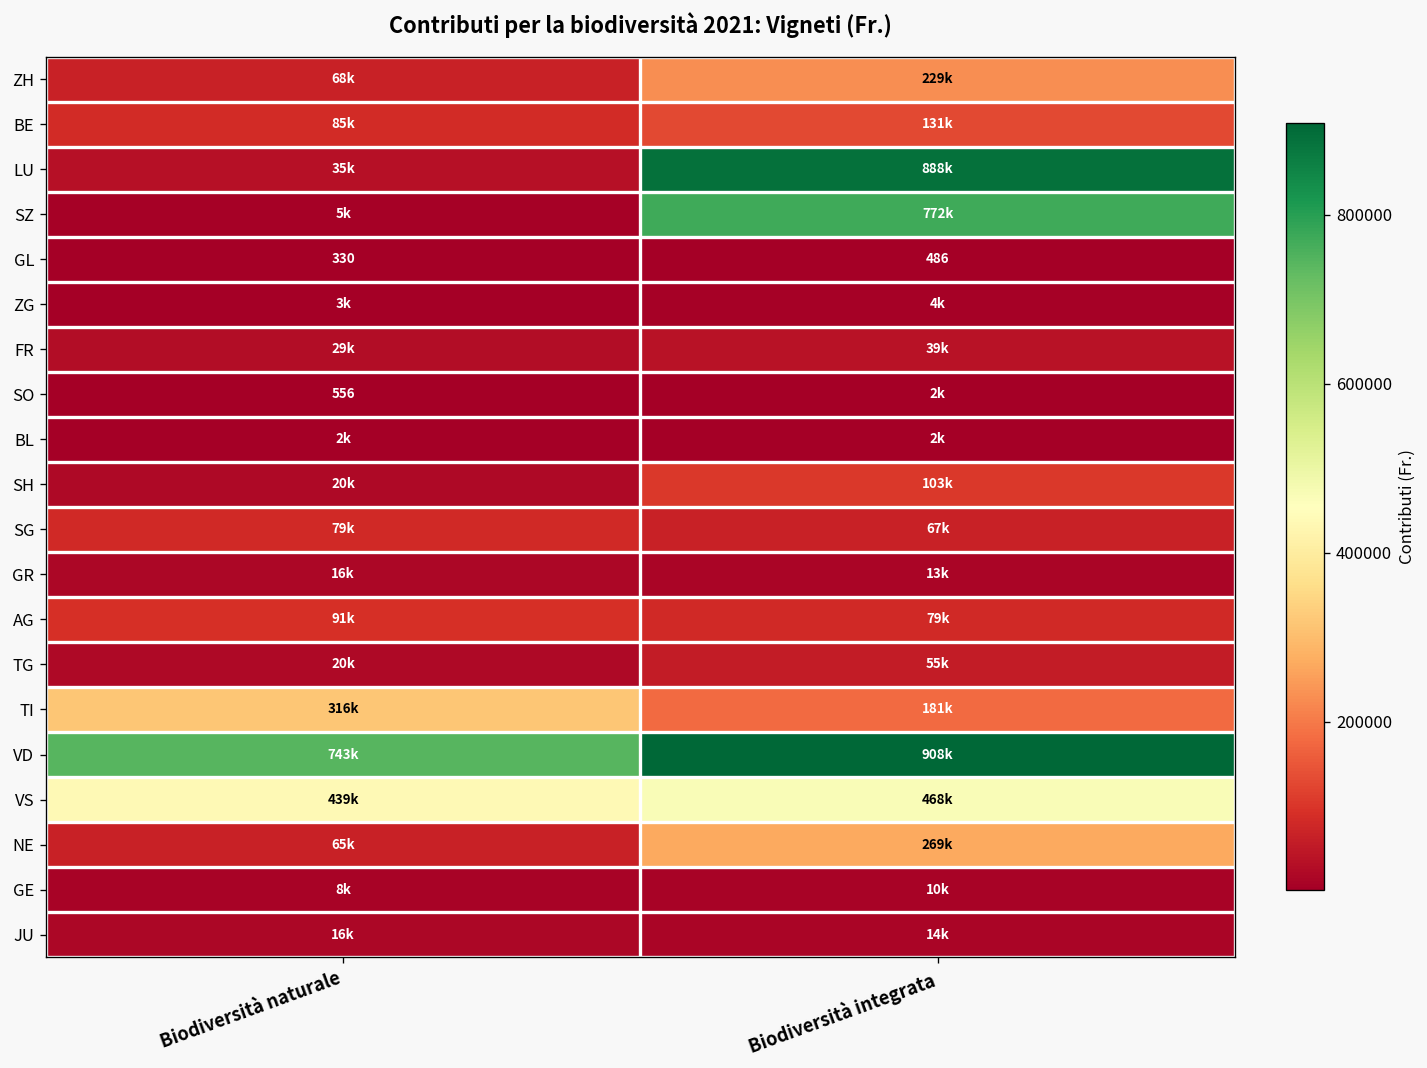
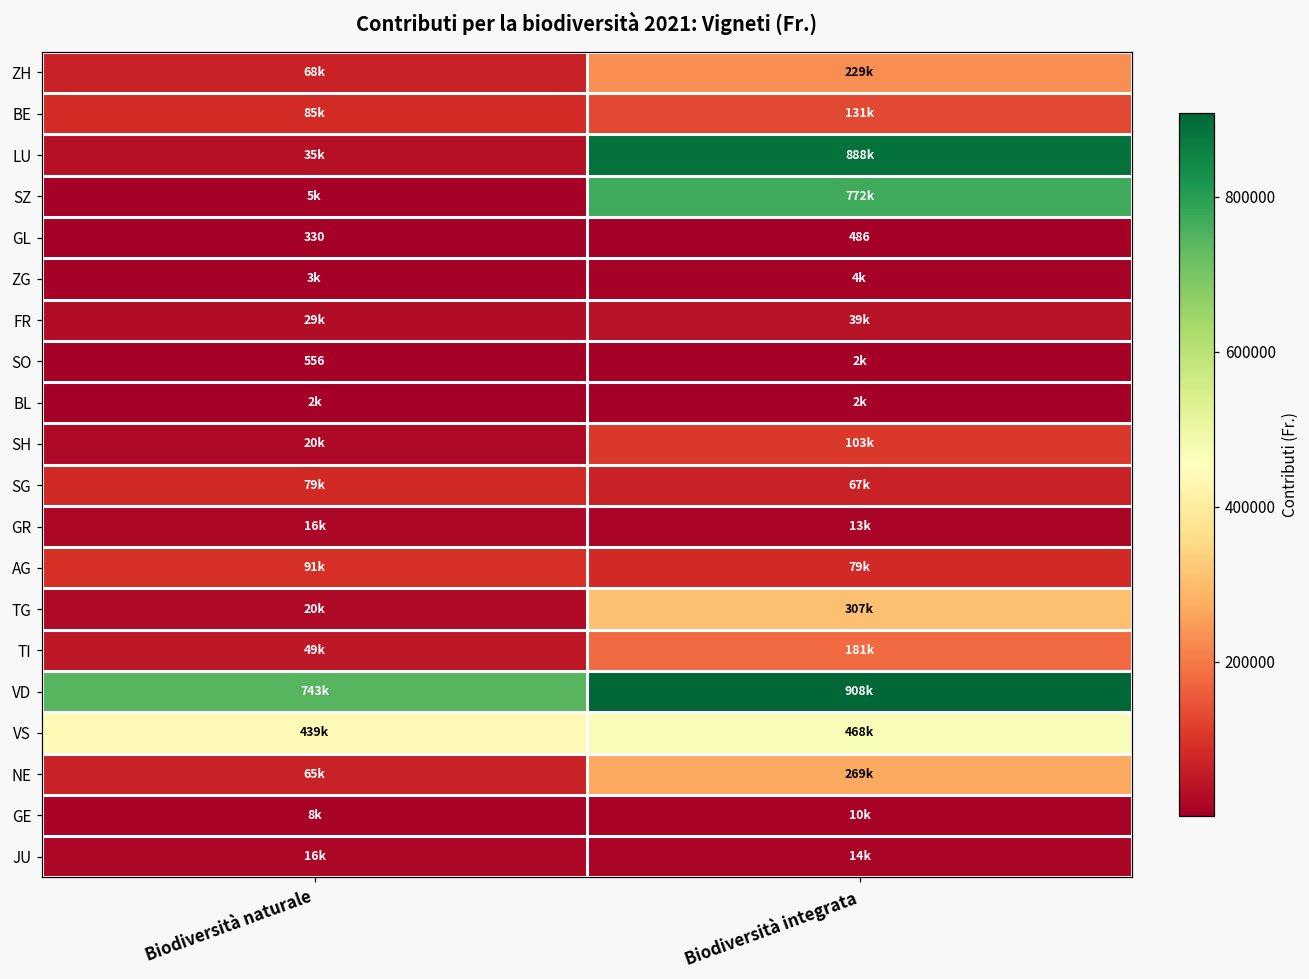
  {
    "ZH": {
      "Biodiversità naturale": "68k",
      "Biodiversità integrata": "229k"
    },
    "BE": {
      "Biodiversità naturale": "85k",
      "Biodiversità integrata": "131k"
    },
    "LU": {
      "Biodiversità naturale": "35k",
      "Biodiversità integrata": "888k"
    },
    "SZ": {
      "Biodiversità naturale": "5k",
      "Biodiversità integrata": "772k"
    },
    "GL": {
      "Biodiversità naturale": "330",
      "Biodiversità integrata": "486"
    },
    "ZG": {
      "Biodiversità naturale": "3k",
      "Biodiversità integrata": "4k"
    },
    "FR": {
      "Biodiversità naturale": "29k",
      "Biodiversità integrata": "39k"
    },
    "SO": {
      "Biodiversità naturale": "556",
      "Biodiversità integrata": "2k"
    },
    "BL": {
      "Biodiversità naturale": "2k",
      "Biodiversità integrata": "2k"
    },
    "SH": {
      "Biodiversità naturale": "20k",
      "Biodiversità integrata": "103k"
    },
    "SG": {
      "Biodiversità naturale": "79k",
      "Biodiversità integrata": "67k"
    },
    "GR": {
      "Biodiversità naturale": "16k",
      "Biodiversità integrata": "13k"
    },
    "AG": {
      "Biodiversità naturale": "91k",
      "Biodiversità integrata": "79k"
    },
    "TG": {
      "Biodiversità naturale": "20k",
-     "Biodiversità integrata": "55k"
+     "Biodiversità integrata": "307k"
    },
    "TI": {
-     "Biodiversità naturale": "316k",
+     "Biodiversità naturale": "49k",
      "Biodiversità integrata": "181k"
    },
    "VD": {
      "Biodiversità naturale": "743k",
      "Biodiversità integrata": "908k"
    },
    "VS": {
      "Biodiversità naturale": "439k",
      "Biodiversità integrata": "468k"
    },
    "NE": {
      "Biodiversità naturale": "65k",
      "Biodiversità integrata": "269k"
    },
    "GE": {
      "Biodiversità naturale": "8k",
      "Biodiversità integrata": "10k"
    },
    "JU": {
      "Biodiversità naturale": "16k",
      "Biodiversità integrata": "14k"
    }
  }
